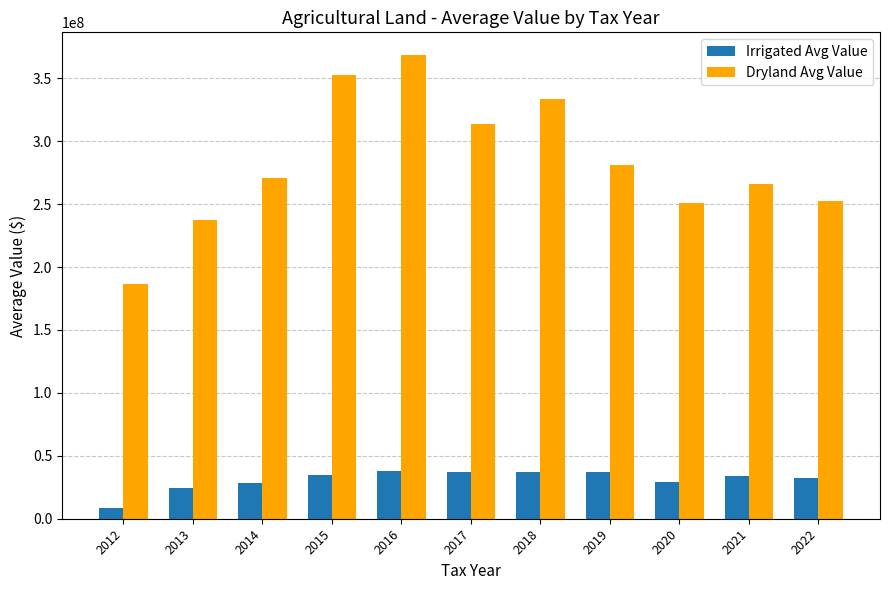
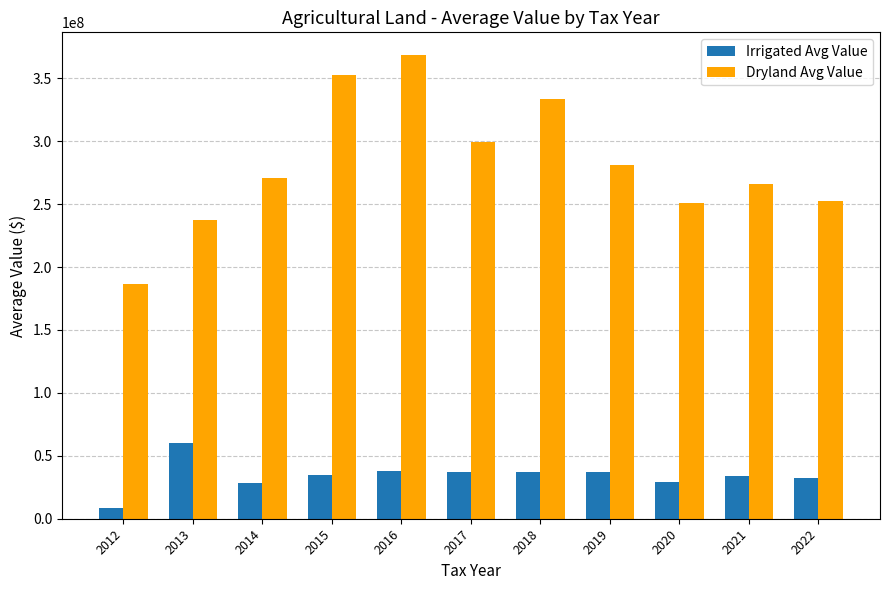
  {
    "Irrigated Avg Value": {
      "2012": 9000000,
-     "2013": 25000000,
+     "2013": 60000000,
      "2014": 29000000,
      "2015": 35000000,
      "2016": 38000000,
      "2017": 37000000,
      "2018": 37000000,
      "2019": 38000000,
      "2020": 29000000,
      "2021": 34000000,
      "2022": 32000000
    },
    "Dryland Avg Value": {
      "2012": 187000000,
      "2013": 237000000,
      "2014": 271000000,
      "2015": 353000000,
      "2016": 368000000,
-     "2017": 313000000,
+     "2017": 299000000,
      "2018": 334000000,
      "2019": 281000000,
      "2020": 251000000,
      "2021": 266000000,
      "2022": 252000000
    }
  }
